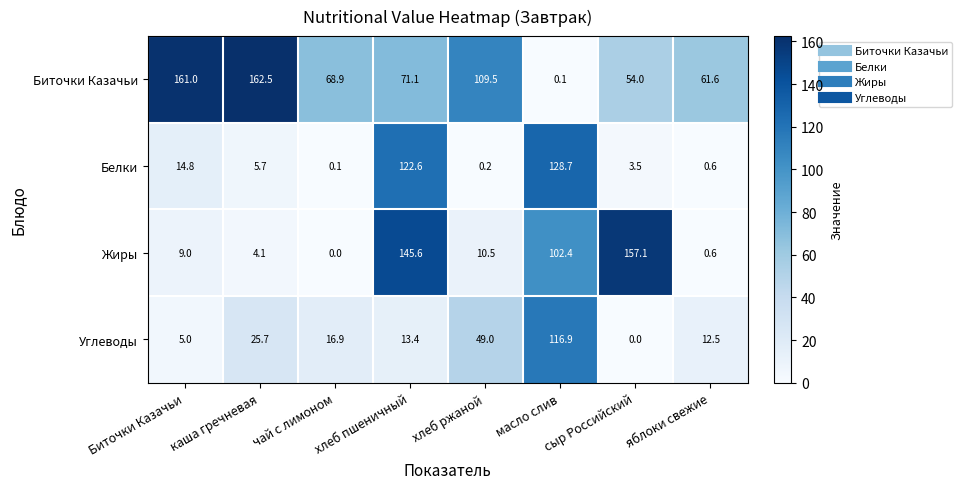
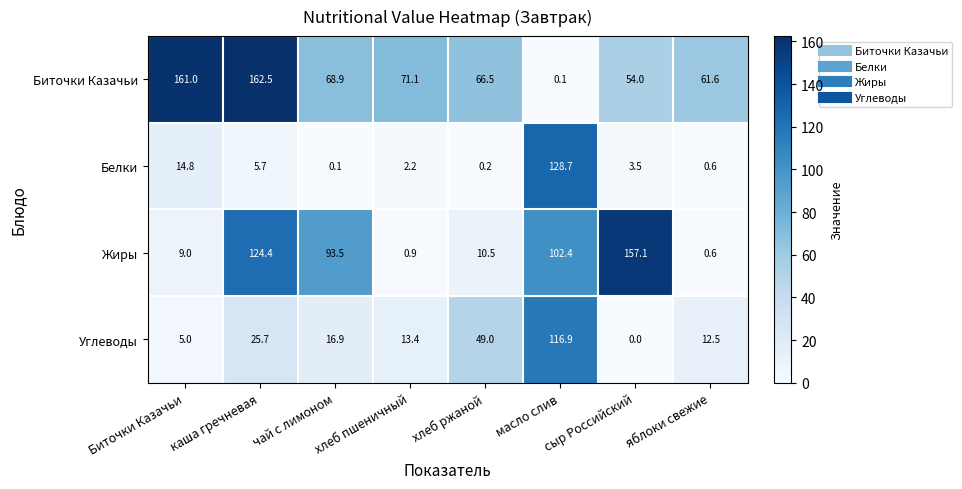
  {
    "Биточки Казачьи": {
      "Биточки Казачьи": 161.0,
      "каша гречневая": 162.5,
      "чай с лимоном": 68.9,
      "хлеб пшеничный": 71.1,
-     "хлеб ржаной": 109.5,
+     "хлеб ржаной": 66.5,
      "масло слив": 0.1,
      "сыр Российский": 54.0,
      "яблоки свежие": 61.6
    },
    "Белки": {
      "Биточки Казачьи": 14.8,
      "каша гречневая": 5.7,
      "чай с лимоном": 0.1,
-     "хлеб пшеничный": 122.6,
+     "хлеб пшеничный": 2.2,
      "хлеб ржаной": 0.2,
      "масло слив": 128.7,
      "сыр Российский": 3.5,
      "яблоки свежие": 0.6
    },
    "Жиры": {
      "Биточки Казачьи": 9.0,
-     "каша гречневая": 4.1,
-     "чай с лимоном": 0.0,
-     "хлеб пшеничный": 145.6,
+     "каша гречневая": 124.4,
+     "чай с лимоном": 93.5,
+     "хлеб пшеничный": 0.9,
      "хлеб ржаной": 10.5,
      "масло слив": 102.4,
      "сыр Российский": 157.1,
      "яблоки свежие": 0.6
    },
    "Углеводы": {
      "Биточки Казачьи": 5.0,
      "каша гречневая": 25.7,
      "чай с лимоном": 16.9,
      "хлеб пшеничный": 13.4,
      "хлеб ржаной": 49.0,
      "масло слив": 116.9,
      "сыр Российский": 0.0,
      "яблоки свежие": 12.5
    }
  }
